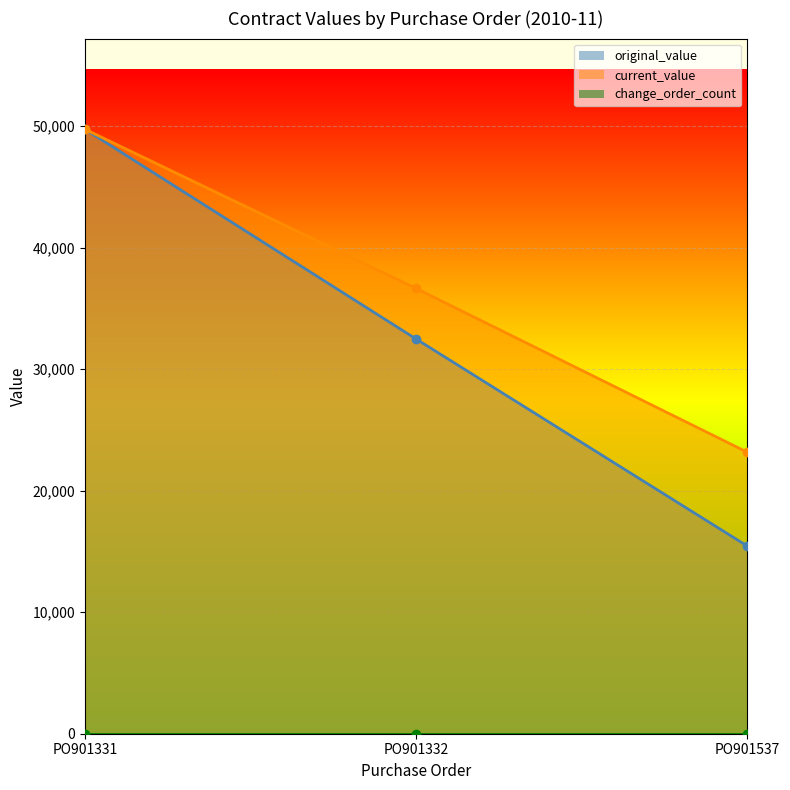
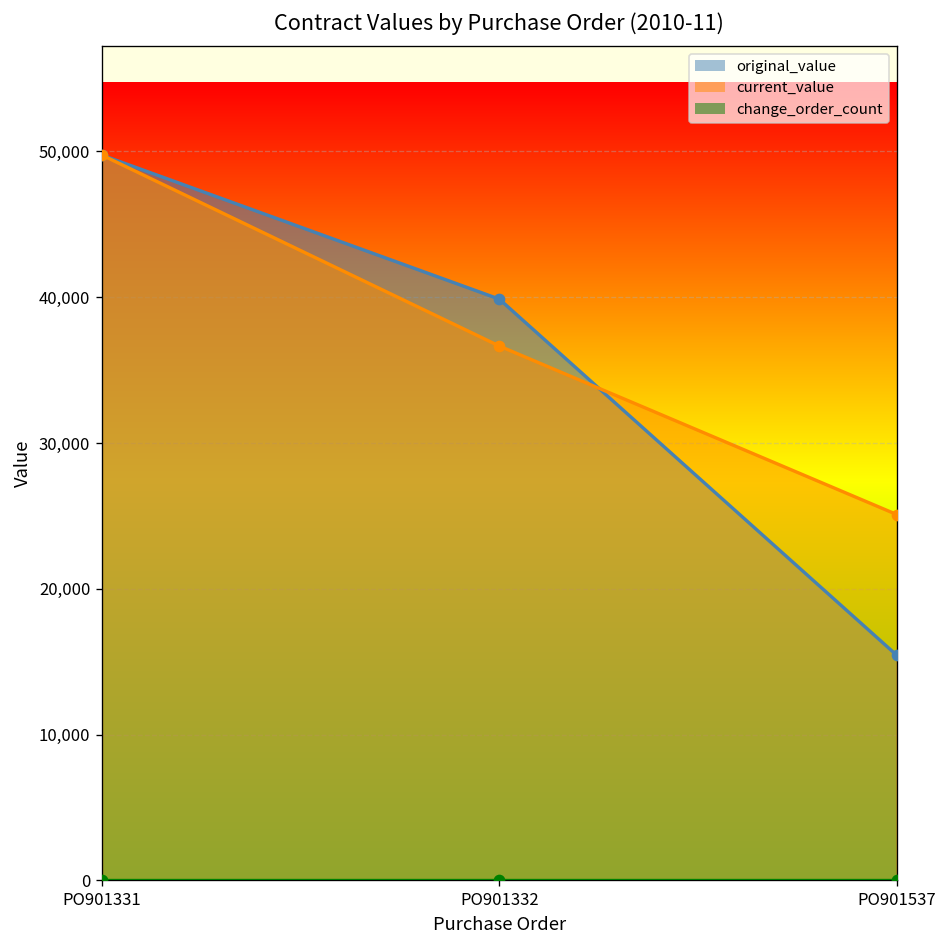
  {
    "original_value": {
-     "PO901332": "32,500",
+     "PO901332": "39,900",
      "PO901537": "15,400"
    },
    "current_value": {
      "PO901332": "36,700",
-     "PO901537": "23,200"
+     "PO901537": "25,100"
    },
    "change_order_count": {
      "PO901331": "0",
      "PO901332": "0",
      "PO901537": "0"
    }
  }
